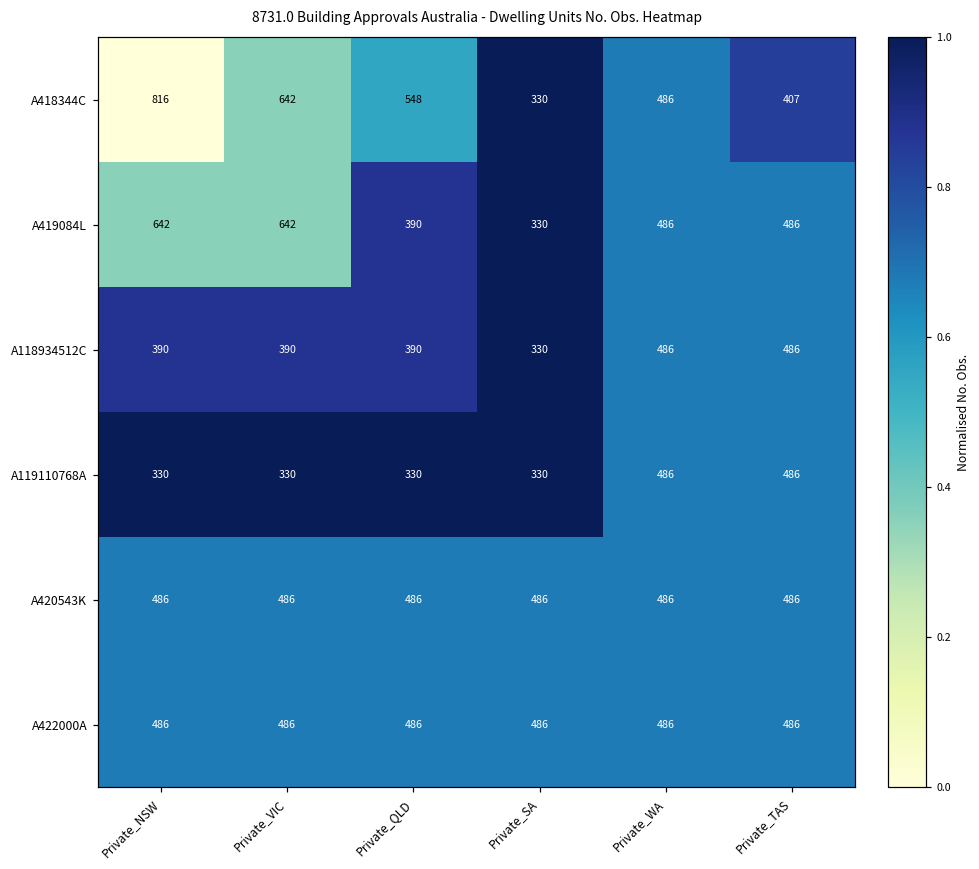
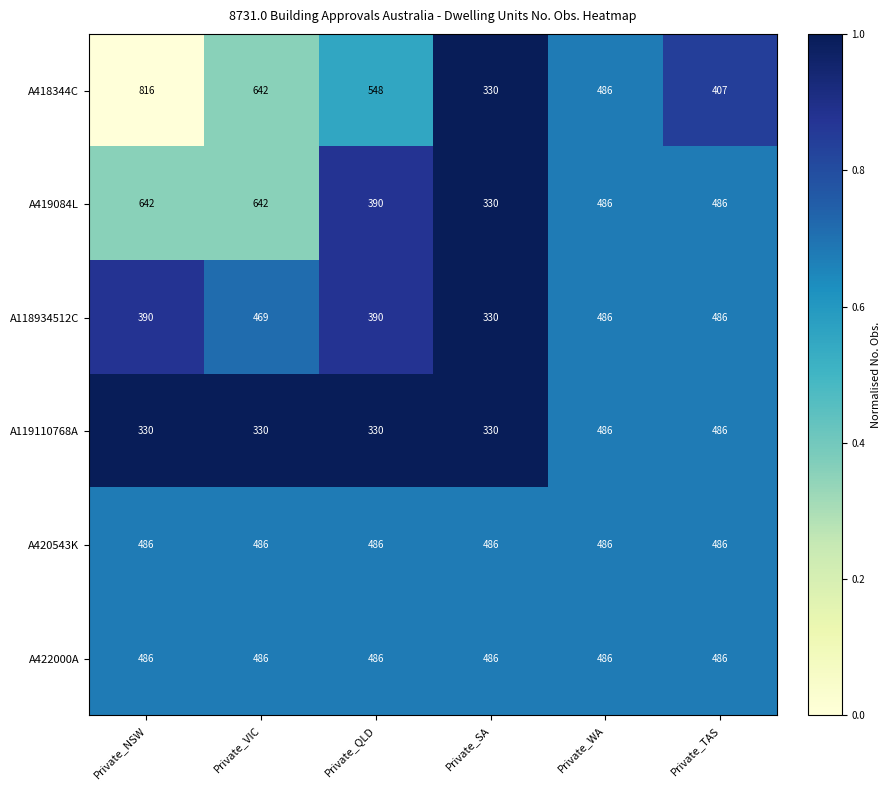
  {
    "A418344C": {
      "Private_NSW": 816,
      "Private_VIC": 642,
      "Private_QLD": 548,
      "Private_SA": 330,
      "Private_WA": 486,
      "Private_TAS": 407
    },
    "A419084L": {
      "Private_NSW": 642,
      "Private_VIC": 642,
      "Private_QLD": 390,
      "Private_SA": 330,
      "Private_WA": 486,
      "Private_TAS": 486
    },
    "A118934512C": {
      "Private_NSW": 390,
-     "Private_VIC": 390,
+     "Private_VIC": 469,
      "Private_QLD": 390,
      "Private_SA": 330,
      "Private_WA": 486,
      "Private_TAS": 486
    },
    "A119110768A": {
      "Private_NSW": 330,
      "Private_VIC": 330,
      "Private_QLD": 330,
      "Private_SA": 330,
      "Private_WA": 486,
      "Private_TAS": 486
    },
    "A420543K": {
      "Private_NSW": 486,
      "Private_VIC": 486,
      "Private_QLD": 486,
      "Private_SA": 486,
      "Private_WA": 486,
      "Private_TAS": 486
    },
    "A422000A": {
      "Private_NSW": 486,
      "Private_VIC": 486,
      "Private_QLD": 486,
      "Private_SA": 486,
      "Private_WA": 486,
      "Private_TAS": 486
    }
  }
